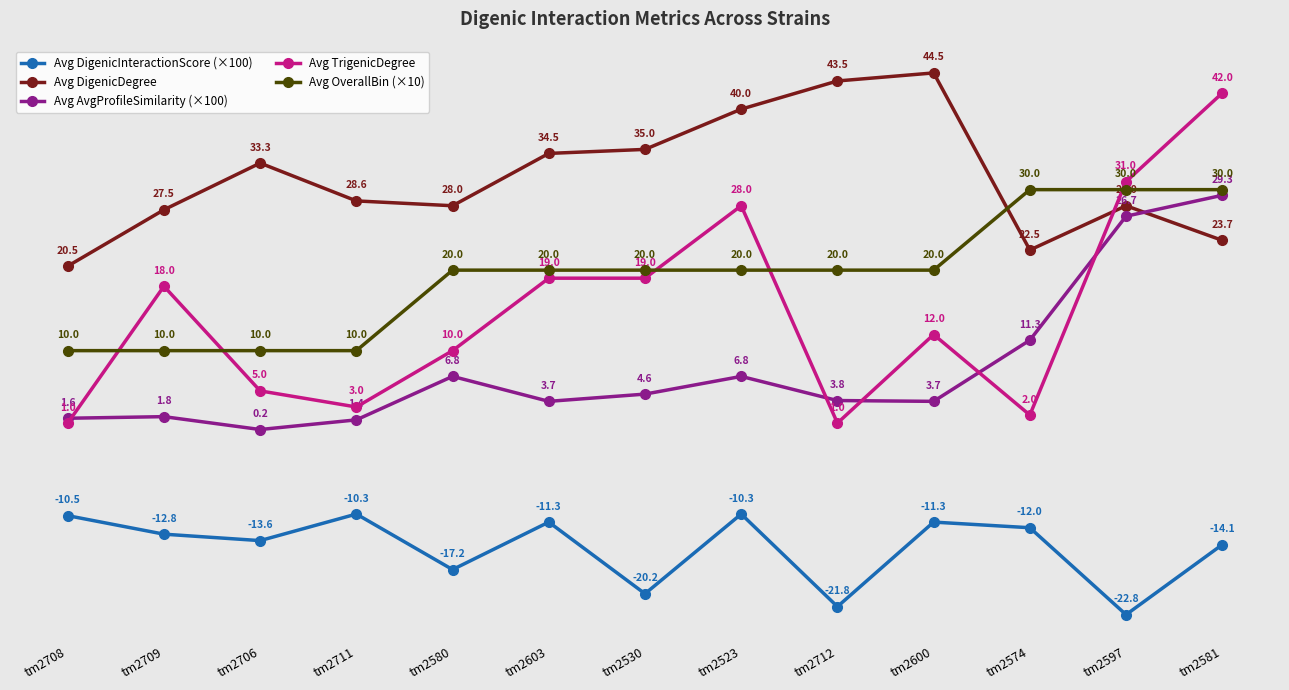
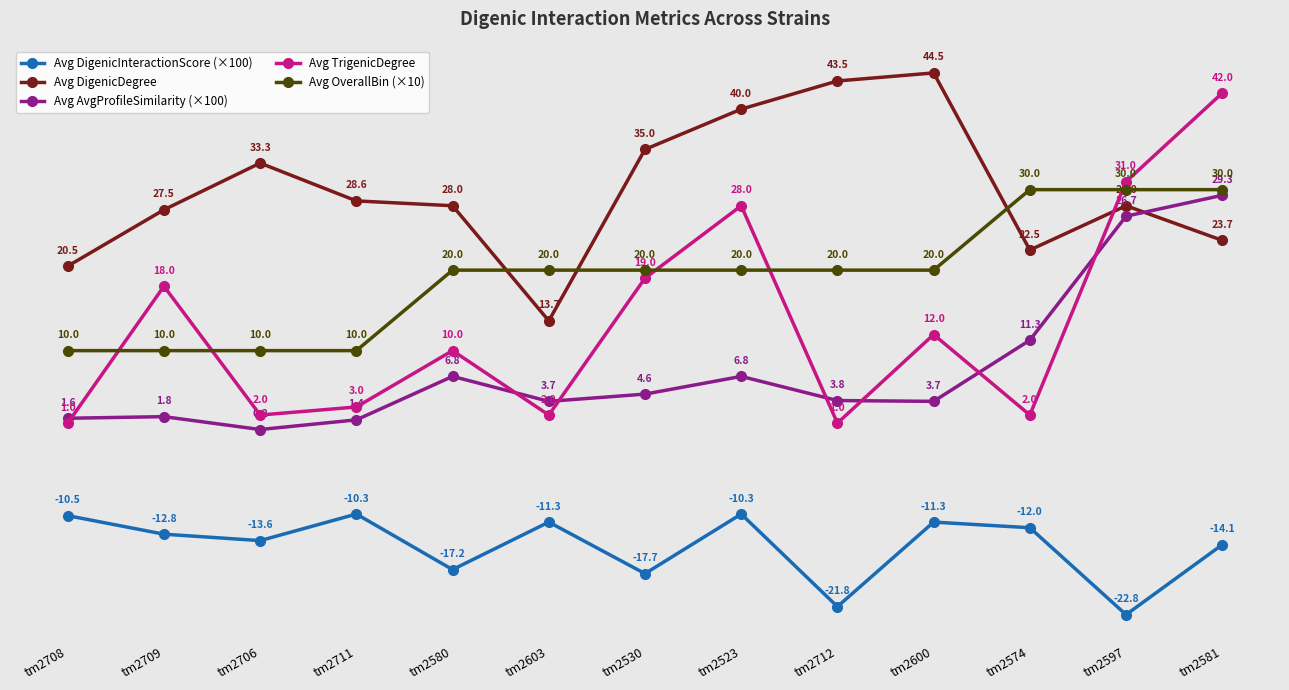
  {
    "Avg DigenicInteractionScore (×100)": {
      "tm2708": -10.5,
      "tm2709": -12.8,
      "tm2706": -13.6,
      "tm2711": -10.3,
      "tm2580": -17.2,
      "tm2603": -11.3,
-     "tm2530": -20.2,
+     "tm2530": -17.7,
      "tm2523": -10.3,
      "tm2712": -21.8,
      "tm2600": -11.3,
      "tm2574": -12.0,
      "tm2597": -22.8,
      "tm2581": -14.1
    },
    "Avg DigenicDegree": {
      "tm2708": 20.5,
      "tm2709": 27.5,
      "tm2706": 33.3,
      "tm2711": 28.6,
      "tm2580": 28.0,
-     "tm2603": 34.5,
+     "tm2603": 13.7,
      "tm2530": 35.0,
      "tm2523": 40.0,
      "tm2712": 43.5,
      "tm2600": 44.5,
      "tm2574": 22.5,
      "tm2581": 23.7
    },
    "Avg AvgProfileSimilarity (×100)": {
      "tm2709": 1.8,
      "tm2706": 0.2,
      "tm2580": 6.8,
      "tm2603": 3.7,
      "tm2530": 4.6,
      "tm2523": 6.8,
      "tm2712": 3.8,
      "tm2600": 3.7,
      "tm2574": 11.3
    },
    "Avg TrigenicDegree": {
      "tm2709": 18.0,
-     "tm2706": 5.0,
+     "tm2706": 2.0,
      "tm2711": 3.0,
      "tm2580": 10.0,
-     "tm2603": 19.0,
+     "tm2603": 2.0,
      "tm2523": 28.0,
      "tm2712": 1.0,
      "tm2600": 12.0,
      "tm2574": 2.0,
      "tm2581": 42.0
    },
    "Avg OverallBin (×10)": {
      "tm2708": 10.0,
      "tm2709": 10.0,
      "tm2706": 10.0,
      "tm2711": 10.0,
      "tm2580": 20.0,
      "tm2523": 20.0,
      "tm2712": 20.0,
      "tm2600": 20.0,
      "tm2574": 30.0
    }
  }
